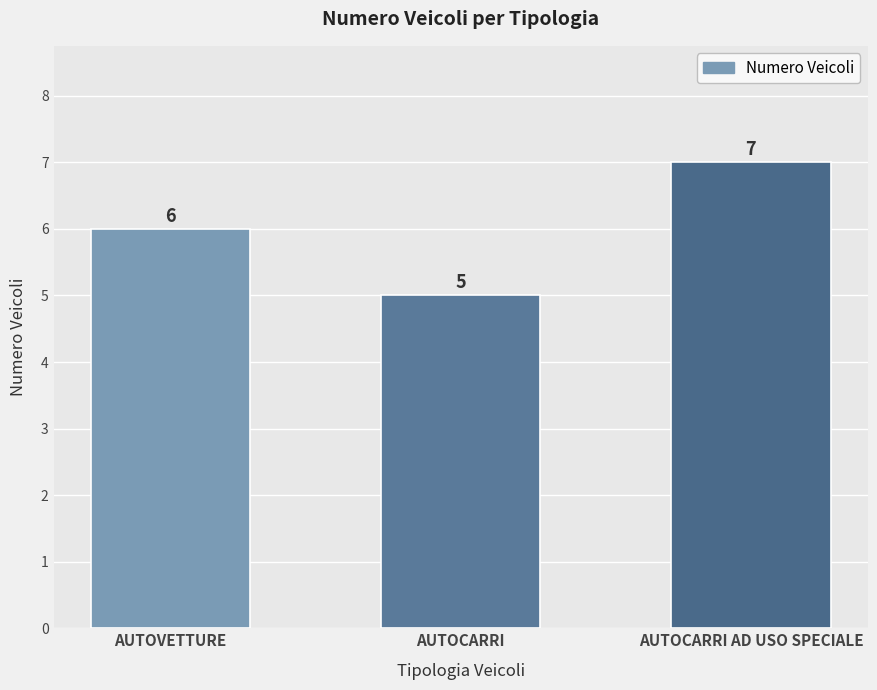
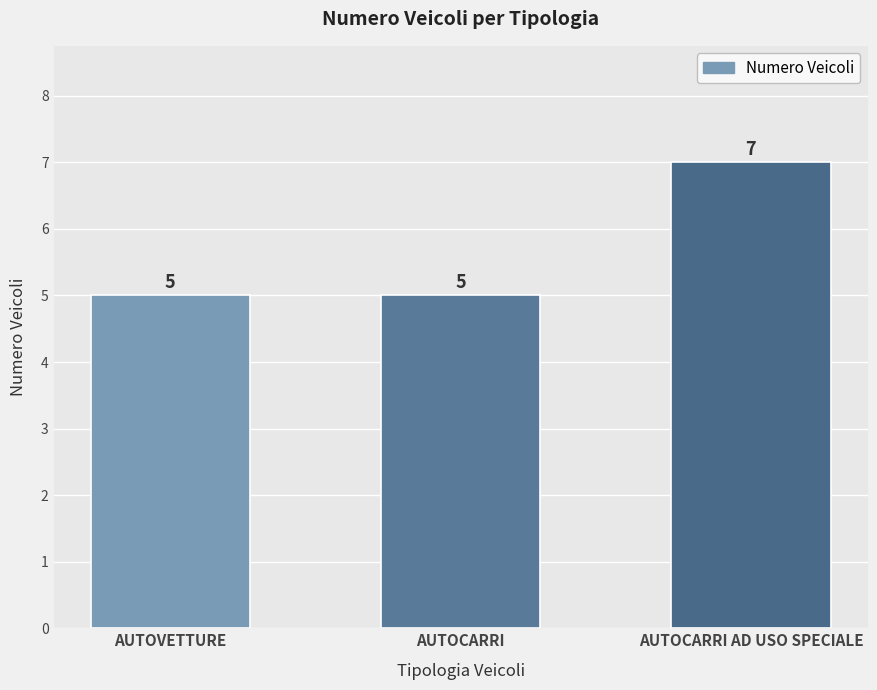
  {
-   "AUTOVETTURE": 6,
+   "AUTOVETTURE": 5,
    "AUTOCARRI": 5,
    "AUTOCARRI AD USO SPECIALE": 7
  }
